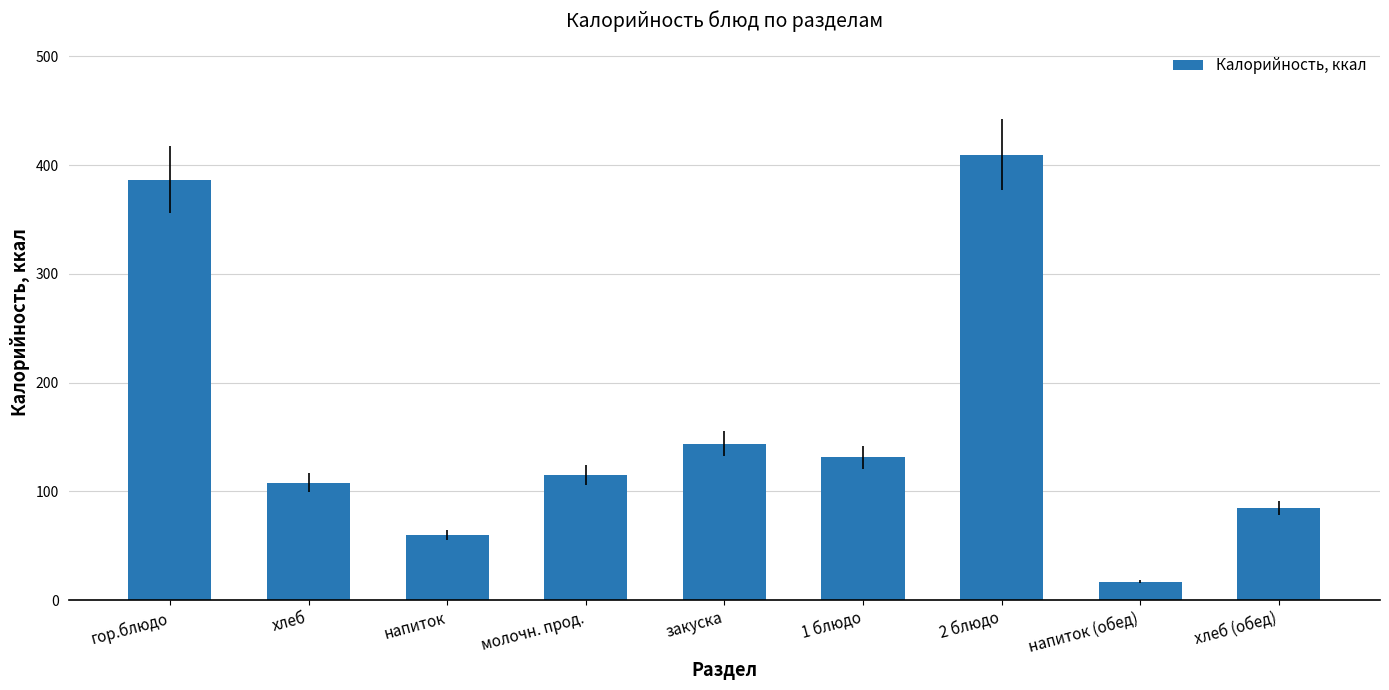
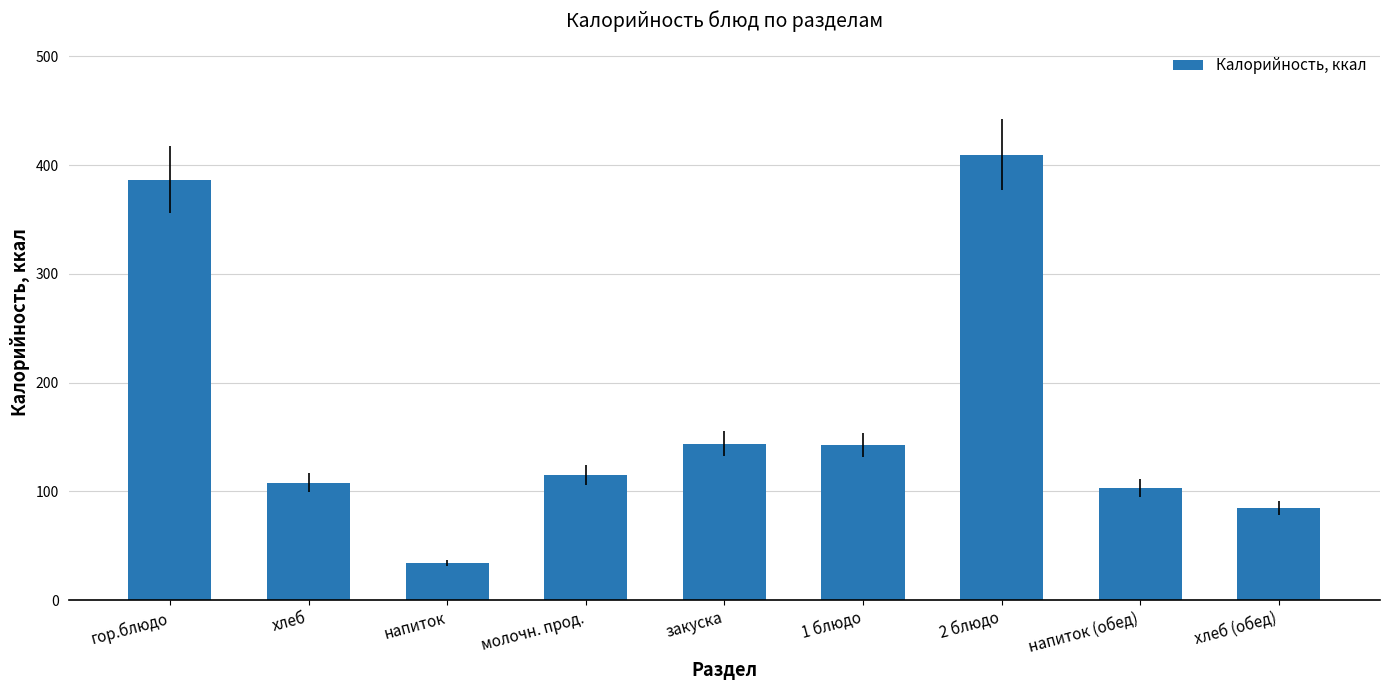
  {
    "гор.блюдо": 387,
    "хлеб": 108,
-   "напиток": 60,
+   "напиток": 34,
    "молочн. прод.": 115,
    "закуска": 144,
-   "1 блюдо": 131,
+   "1 блюдо": 143,
    "2 блюдо": 410,
-   "напиток (обед)": 17,
+   "напиток (обед)": 103,
    "хлеб (обед)": 85
  }
